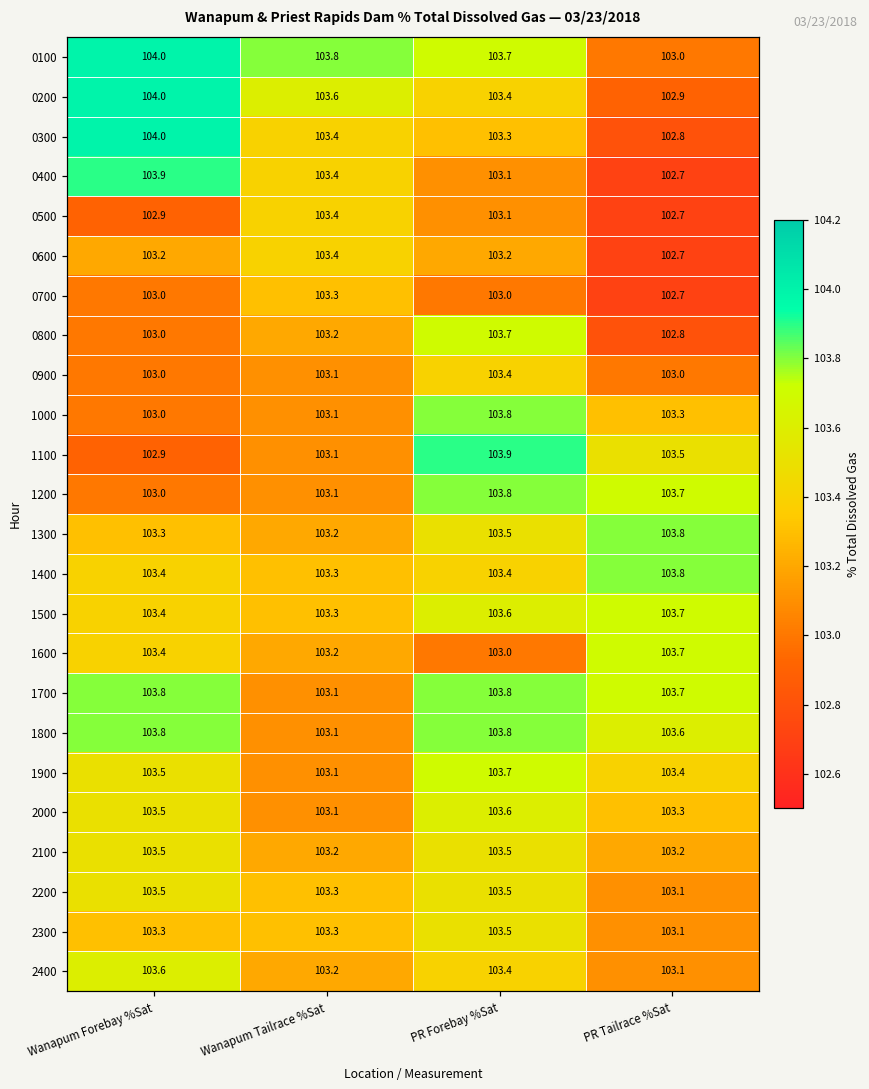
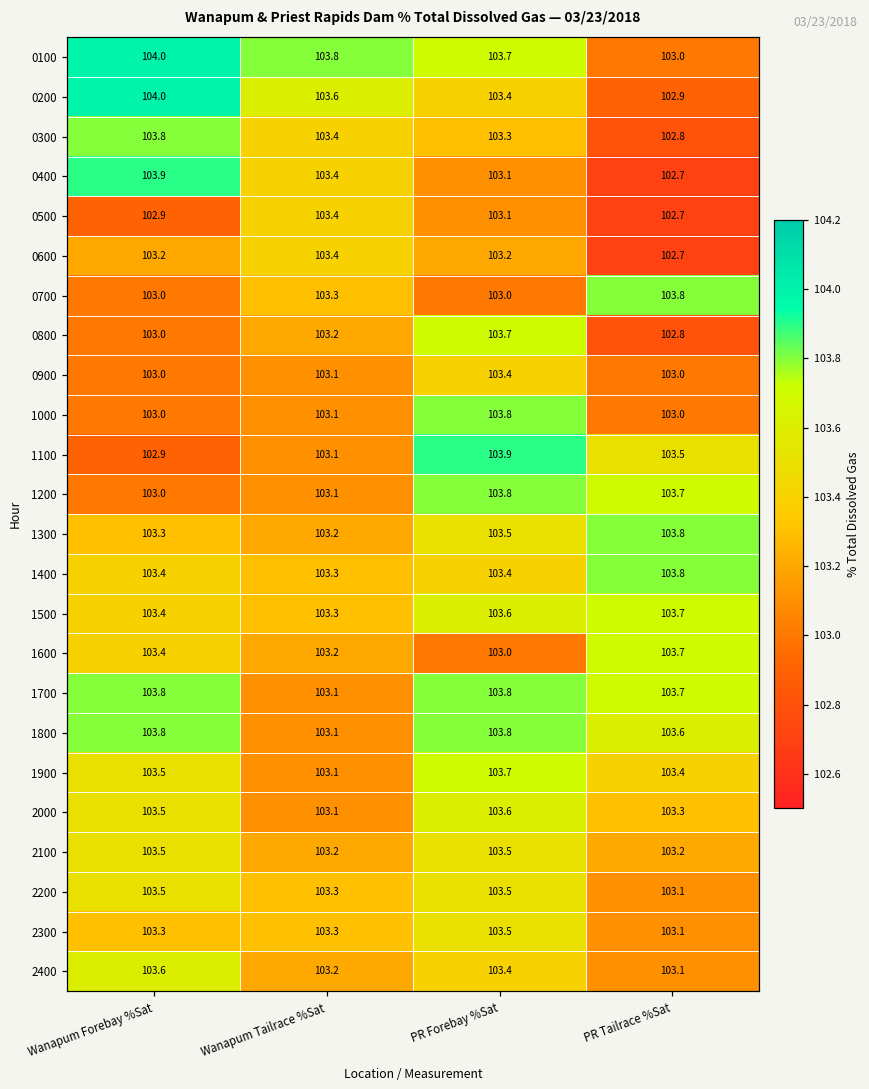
  {
    "0100": {
      "Wanapum Forebay %Sat": 104.0,
      "Wanapum Tailrace %Sat": 103.8,
      "PR Forebay %Sat": 103.7,
      "PR Tailrace %Sat": 103.0
    },
    "0200": {
      "Wanapum Forebay %Sat": 104.0,
      "Wanapum Tailrace %Sat": 103.6,
      "PR Forebay %Sat": 103.4,
      "PR Tailrace %Sat": 102.9
    },
    "0300": {
-     "Wanapum Forebay %Sat": 104.0,
+     "Wanapum Forebay %Sat": 103.8,
      "Wanapum Tailrace %Sat": 103.4,
      "PR Forebay %Sat": 103.3,
      "PR Tailrace %Sat": 102.8
    },
    "0400": {
      "Wanapum Forebay %Sat": 103.9,
      "Wanapum Tailrace %Sat": 103.4,
      "PR Forebay %Sat": 103.1,
      "PR Tailrace %Sat": 102.7
    },
    "0500": {
      "Wanapum Forebay %Sat": 102.9,
      "Wanapum Tailrace %Sat": 103.4,
      "PR Forebay %Sat": 103.1,
      "PR Tailrace %Sat": 102.7
    },
    "0600": {
      "Wanapum Forebay %Sat": 103.2,
      "Wanapum Tailrace %Sat": 103.4,
      "PR Forebay %Sat": 103.2,
      "PR Tailrace %Sat": 102.7
    },
    "0700": {
      "Wanapum Forebay %Sat": 103.0,
      "Wanapum Tailrace %Sat": 103.3,
      "PR Forebay %Sat": 103.0,
-     "PR Tailrace %Sat": 102.7
+     "PR Tailrace %Sat": 103.8
    },
    "0800": {
      "Wanapum Forebay %Sat": 103.0,
      "Wanapum Tailrace %Sat": 103.2,
      "PR Forebay %Sat": 103.7,
      "PR Tailrace %Sat": 102.8
    },
    "0900": {
      "Wanapum Forebay %Sat": 103.0,
      "Wanapum Tailrace %Sat": 103.1,
      "PR Forebay %Sat": 103.4,
      "PR Tailrace %Sat": 103.0
    },
    "1000": {
      "Wanapum Forebay %Sat": 103.0,
      "Wanapum Tailrace %Sat": 103.1,
      "PR Forebay %Sat": 103.8,
-     "PR Tailrace %Sat": 103.3
+     "PR Tailrace %Sat": 103.0
    },
    "1100": {
      "Wanapum Forebay %Sat": 102.9,
      "Wanapum Tailrace %Sat": 103.1,
      "PR Forebay %Sat": 103.9,
      "PR Tailrace %Sat": 103.5
    },
    "1200": {
      "Wanapum Forebay %Sat": 103.0,
      "Wanapum Tailrace %Sat": 103.1,
      "PR Forebay %Sat": 103.8,
      "PR Tailrace %Sat": 103.7
    },
    "1300": {
      "Wanapum Forebay %Sat": 103.3,
      "Wanapum Tailrace %Sat": 103.2,
      "PR Forebay %Sat": 103.5,
      "PR Tailrace %Sat": 103.8
    },
    "1400": {
      "Wanapum Forebay %Sat": 103.4,
      "Wanapum Tailrace %Sat": 103.3,
      "PR Forebay %Sat": 103.4,
      "PR Tailrace %Sat": 103.8
    },
    "1500": {
      "Wanapum Forebay %Sat": 103.4,
      "Wanapum Tailrace %Sat": 103.3,
      "PR Forebay %Sat": 103.6,
      "PR Tailrace %Sat": 103.7
    },
    "1600": {
      "Wanapum Forebay %Sat": 103.4,
      "Wanapum Tailrace %Sat": 103.2,
      "PR Forebay %Sat": 103.0,
      "PR Tailrace %Sat": 103.7
    },
    "1700": {
      "Wanapum Forebay %Sat": 103.8,
      "Wanapum Tailrace %Sat": 103.1,
      "PR Forebay %Sat": 103.8,
      "PR Tailrace %Sat": 103.7
    },
    "1800": {
      "Wanapum Forebay %Sat": 103.8,
      "Wanapum Tailrace %Sat": 103.1,
      "PR Forebay %Sat": 103.8,
      "PR Tailrace %Sat": 103.6
    },
    "1900": {
      "Wanapum Forebay %Sat": 103.5,
      "Wanapum Tailrace %Sat": 103.1,
      "PR Forebay %Sat": 103.7,
      "PR Tailrace %Sat": 103.4
    },
    "2000": {
      "Wanapum Forebay %Sat": 103.5,
      "Wanapum Tailrace %Sat": 103.1,
      "PR Forebay %Sat": 103.6,
      "PR Tailrace %Sat": 103.3
    },
    "2100": {
      "Wanapum Forebay %Sat": 103.5,
      "Wanapum Tailrace %Sat": 103.2,
      "PR Forebay %Sat": 103.5,
      "PR Tailrace %Sat": 103.2
    },
    "2200": {
      "Wanapum Forebay %Sat": 103.5,
      "Wanapum Tailrace %Sat": 103.3,
      "PR Forebay %Sat": 103.5,
      "PR Tailrace %Sat": 103.1
    },
    "2300": {
      "Wanapum Forebay %Sat": 103.3,
      "Wanapum Tailrace %Sat": 103.3,
      "PR Forebay %Sat": 103.5,
      "PR Tailrace %Sat": 103.1
    },
    "2400": {
      "Wanapum Forebay %Sat": 103.6,
      "Wanapum Tailrace %Sat": 103.2,
      "PR Forebay %Sat": 103.4,
      "PR Tailrace %Sat": 103.1
    }
  }
